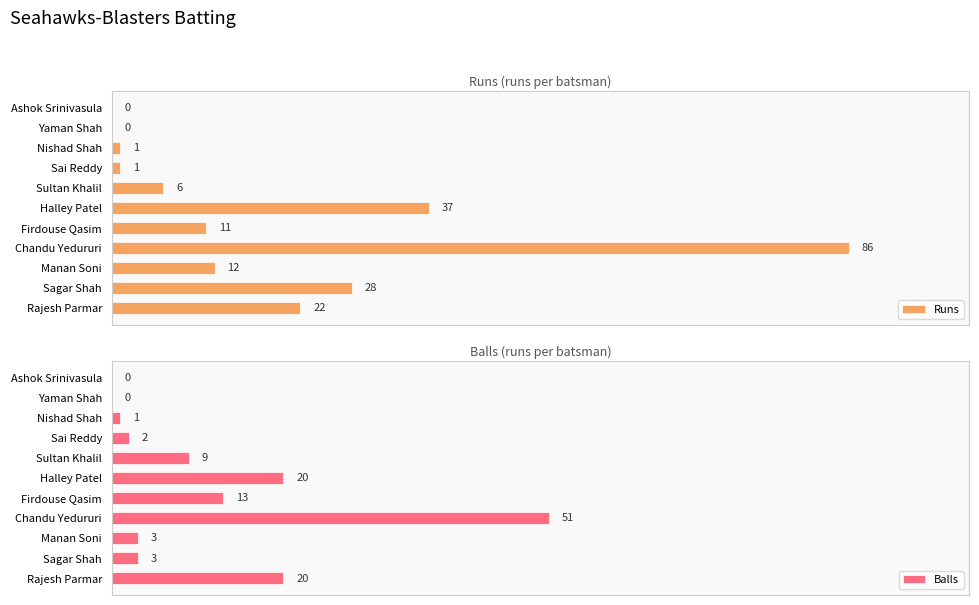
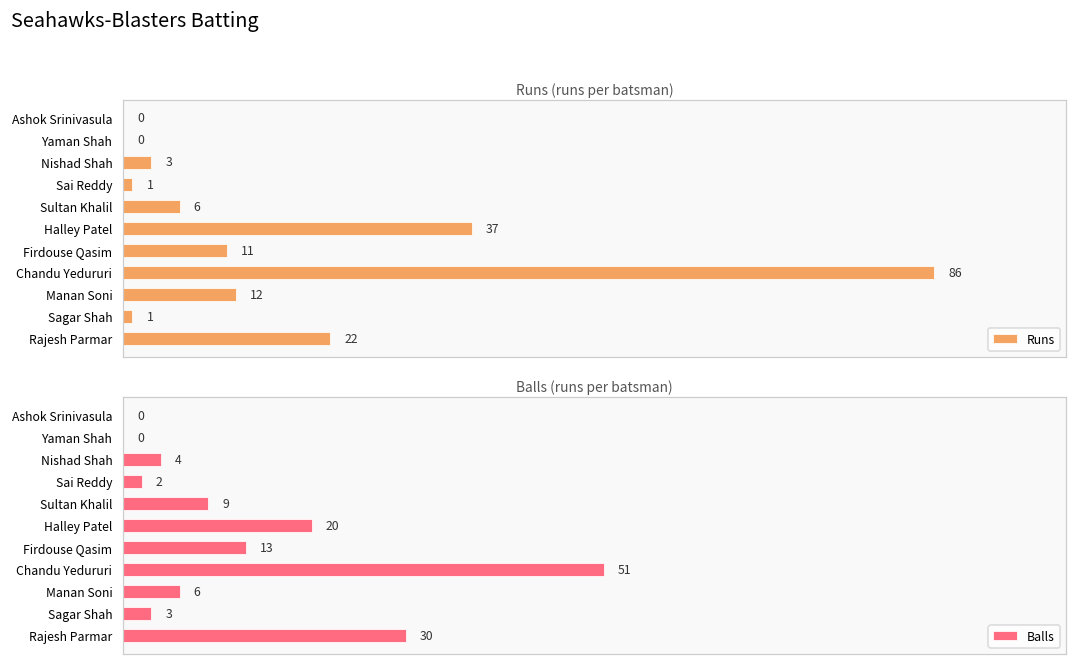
  {
    "Runs (runs per batsman)": {
      "Ashok Srinivasula": 0,
      "Yaman Shah": 0,
-     "Nishad Shah": 1,
+     "Nishad Shah": 3,
      "Sai Reddy": 1,
      "Sultan Khalil": 6,
      "Halley Patel": 37,
      "Firdouse Qasim": 11,
      "Chandu Yedururi": 86,
      "Manan Soni": 12,
-     "Sagar Shah": 28,
+     "Sagar Shah": 1,
      "Rajesh Parmar": 22
    },
    "Balls (runs per batsman)": {
      "Ashok Srinivasula": 0,
      "Yaman Shah": 0,
-     "Nishad Shah": 1,
+     "Nishad Shah": 4,
      "Sai Reddy": 2,
      "Sultan Khalil": 9,
      "Halley Patel": 20,
      "Firdouse Qasim": 13,
      "Chandu Yedururi": 51,
-     "Manan Soni": 3,
+     "Manan Soni": 6,
      "Sagar Shah": 3,
-     "Rajesh Parmar": 20
+     "Rajesh Parmar": 30
    }
  }
